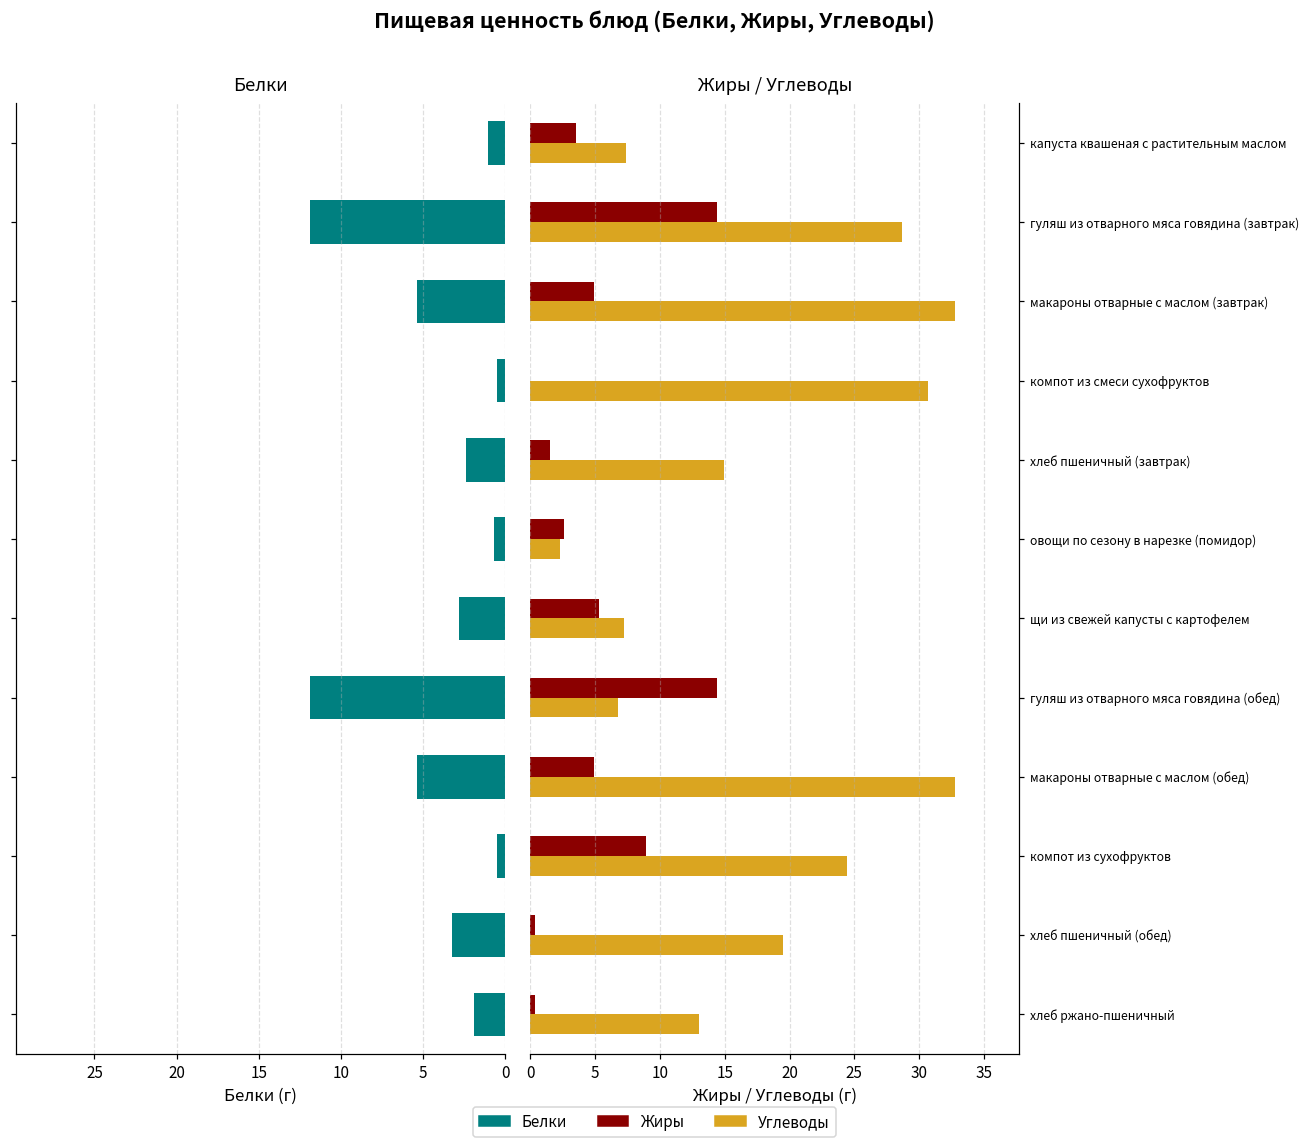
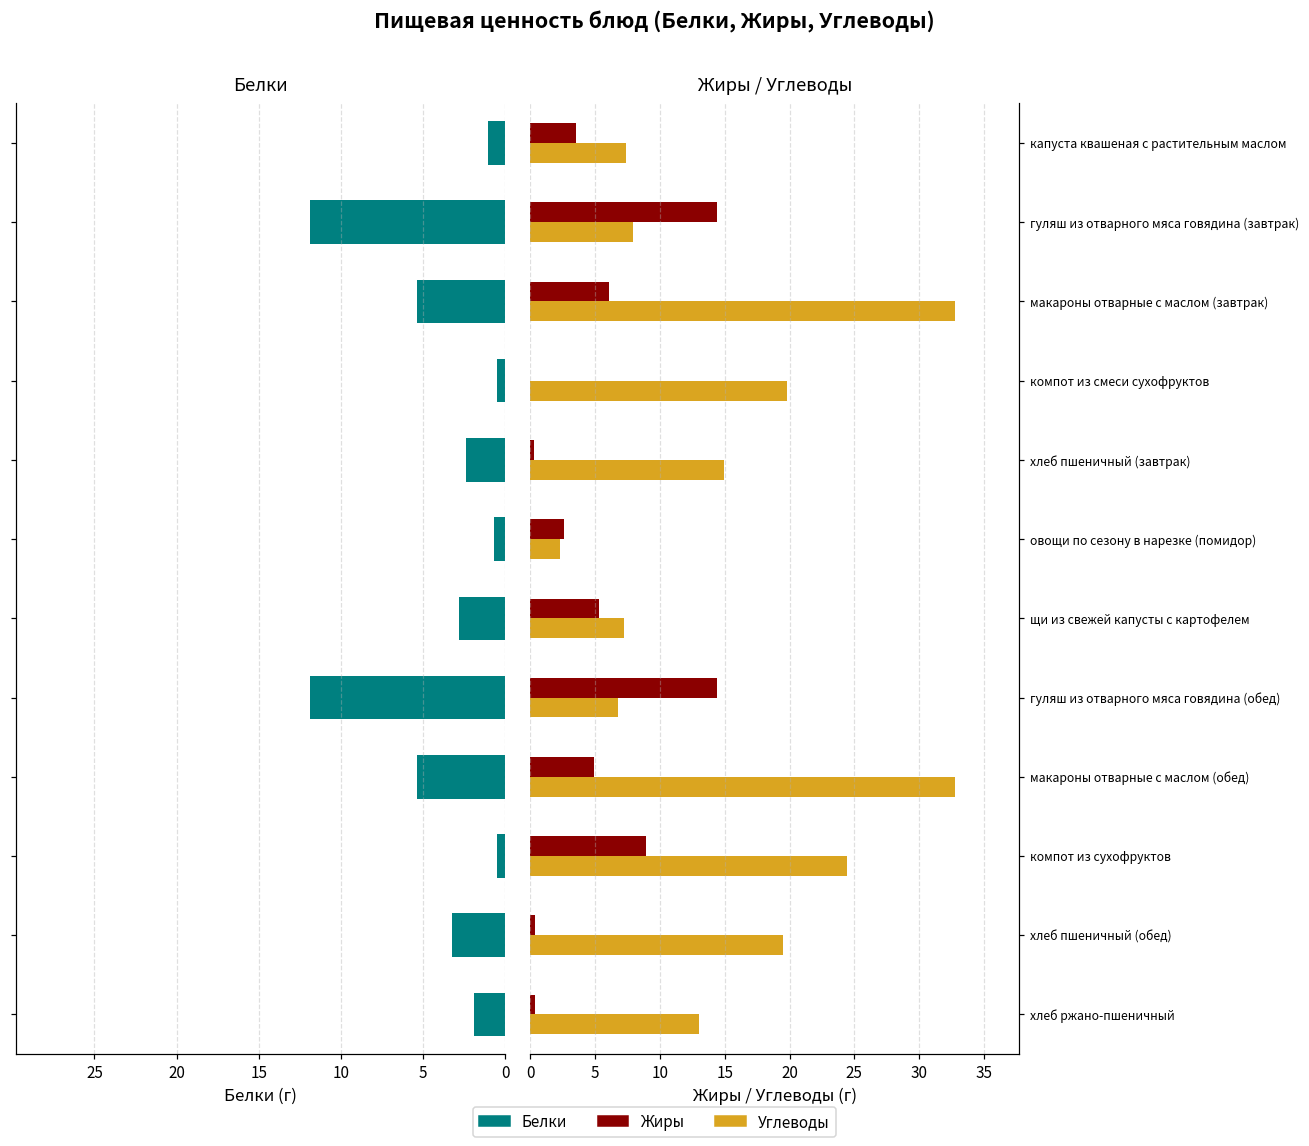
  {
    "Жиры / Углеводы": {
      "Жиры": {
        "капуста квашеная с растительным маслом": 3.5,
        "гуляш из отварного мяса говядина (завтрак)": 14.4,
-       "макароны отварные с маслом (завтрак)": 4.9,
+       "макароны отварные с маслом (завтрак)": 6.1,
        "компот из смеси сухофруктов": 0.0,
-       "хлеб пшеничный (завтрак)": 1.5,
+       "хлеб пшеничный (завтрак)": 0.3,
        "овощи по сезону в нарезке (помидор)": 2.6,
        "щи из свежей капусты с картофелем": 5.3,
        "гуляш из отварного мяса говядина (обед)": 14.4,
        "макароны отварные с маслом (обед)": 4.9,
        "компот из сухофруктов": 8.9,
        "хлеб пшеничный (обед)": 0.4,
        "хлеб ржано-пшеничный": 0.3
      },
      "Углеводы": {
        "капуста квашеная с растительным маслом": 7.4,
-       "гуляш из отварного мяса говядина (завтрак)": 28.7,
+       "гуляш из отварного мяса говядина (завтрак)": 7.9,
        "макароны отварные с маслом (завтрак)": 32.8,
-       "компот из смеси сухофруктов": 30.7,
+       "компот из смеси сухофруктов": 19.8,
        "хлеб пшеничный (завтрак)": 15.0,
        "овощи по сезону в нарезке (помидор)": 2.3,
        "щи из свежей капусты с картофелем": 7.2,
        "гуляш из отварного мяса говядина (обед)": 6.8,
        "макароны отварные с маслом (обед)": 32.8,
        "компот из сухофруктов": 24.4,
        "хлеб пшеничный (обед)": 19.5,
        "хлеб ржано-пшеничный": 13.1
      }
    }
  }
